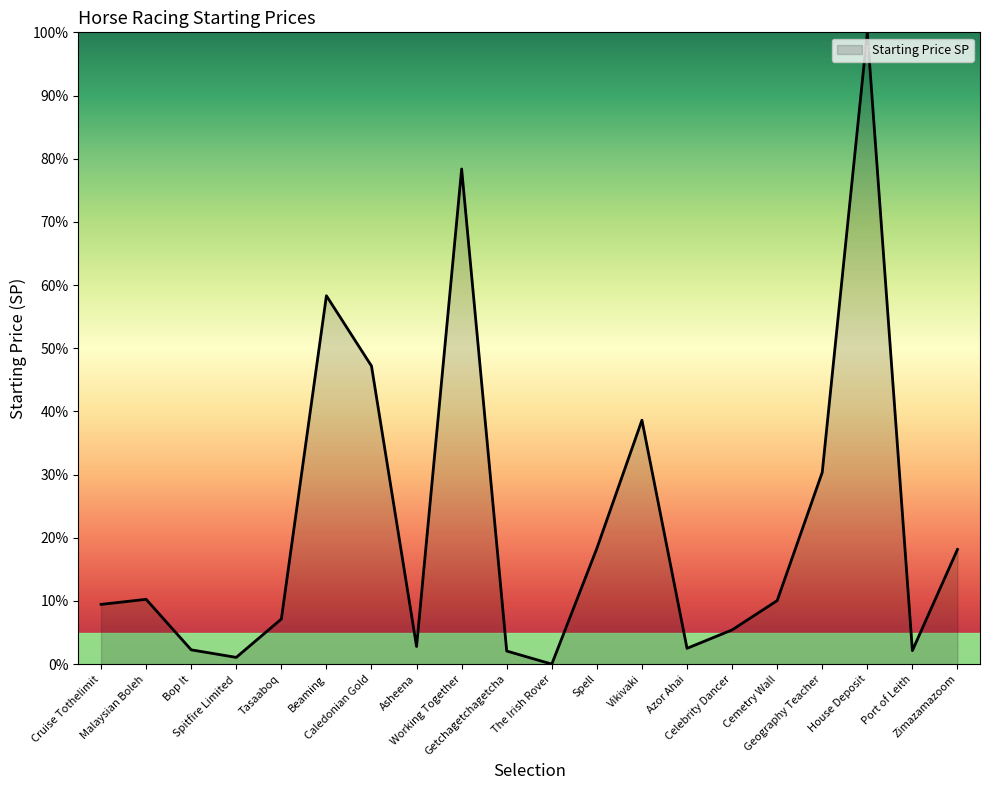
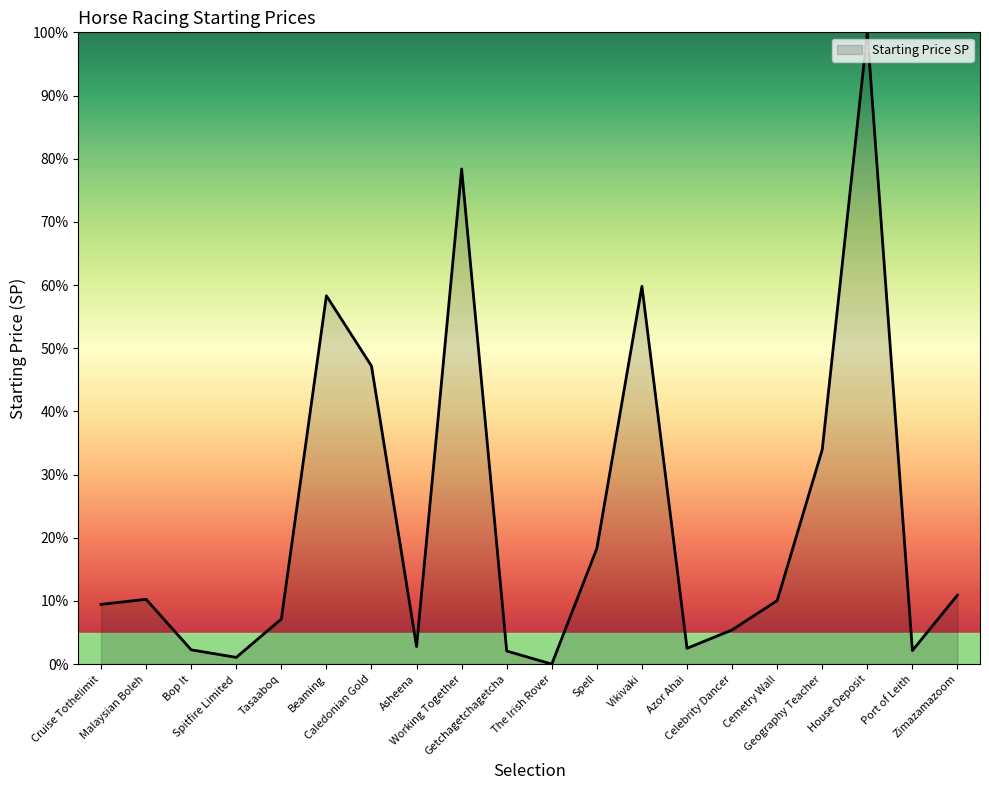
  {
    "Cruise Tothelimit": "9%",
    "Malaysian Boleh": "10%",
    "Tasaaboq": "7%",
    "Beaming": "58%",
    "Caledonian Gold": "47%",
    "Working Together": "78%",
    "Spell": "18%",
-   "Vikivaki": "39%",
+   "Vikivaki": "60%",
    "Celebrity Dancer": "5%",
    "Cemetry Wall": "10%",
-   "Geography Teacher": "30%",
+   "Geography Teacher": "34%",
    "House Deposit": "100%",
-   "Zimazamazoom": "18%"
+   "Zimazamazoom": "11%"
  }
